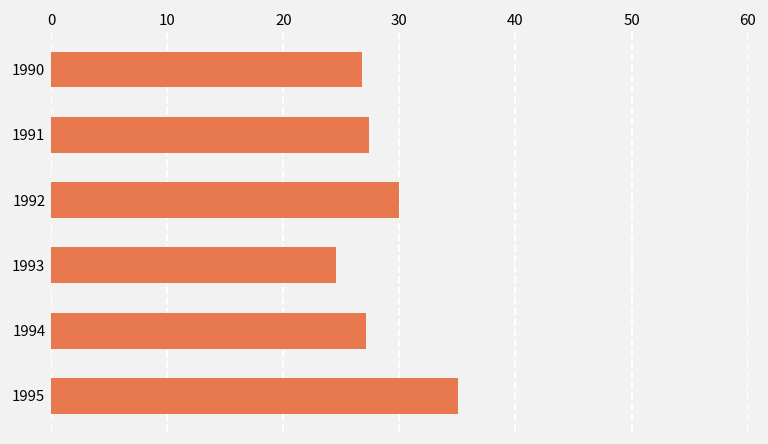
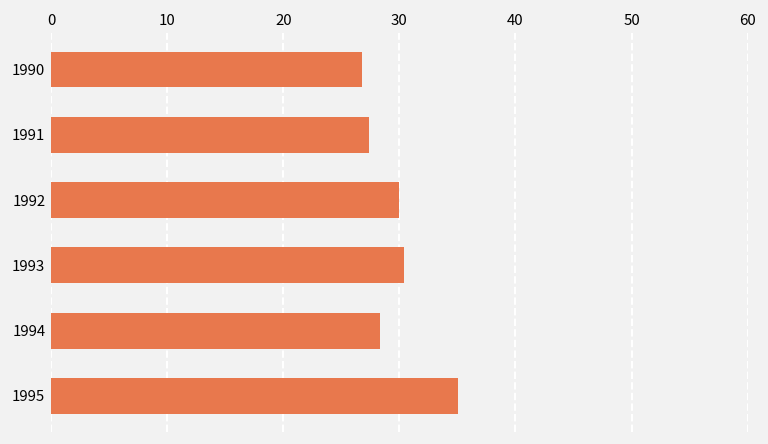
  {
    "1990": 27,
    "1991": 27,
    "1992": 30,
-   "1993": 25,
-   "1994": 27,
+   "1993": 30,
+   "1994": 28,
    "1995": 35
  }
